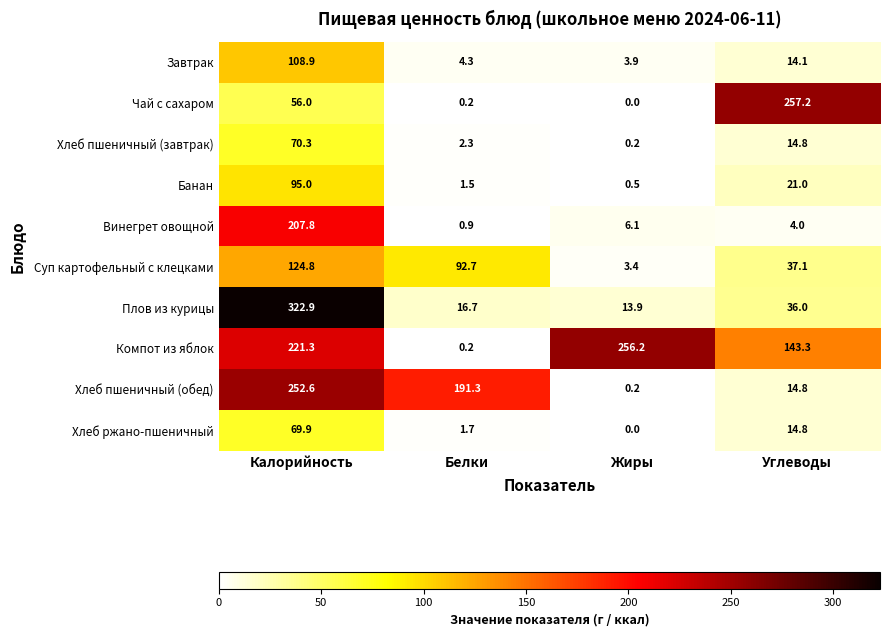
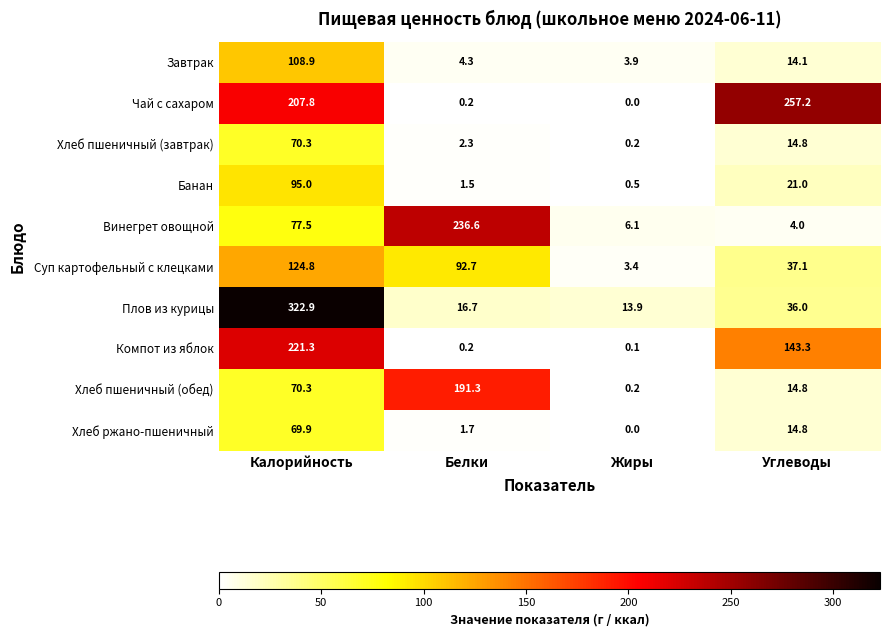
  {
    "Завтрак": {
      "Калорийность": 108.9,
      "Белки": 4.3,
      "Жиры": 3.9,
      "Углеводы": 14.1
    },
    "Чай с сахаром": {
-     "Калорийность": 56.0,
+     "Калорийность": 207.8,
      "Белки": 0.2,
      "Жиры": 0.0,
      "Углеводы": 257.2
    },
    "Хлеб пшеничный (завтрак)": {
      "Калорийность": 70.3,
      "Белки": 2.3,
      "Жиры": 0.2,
      "Углеводы": 14.8
    },
    "Банан": {
      "Калорийность": 95.0,
      "Белки": 1.5,
      "Жиры": 0.5,
      "Углеводы": 21.0
    },
    "Винегрет овощной": {
-     "Калорийность": 207.8,
-     "Белки": 0.9,
+     "Калорийность": 77.5,
+     "Белки": 236.6,
      "Жиры": 6.1,
      "Углеводы": 4.0
    },
    "Суп картофельный с клецками": {
      "Калорийность": 124.8,
      "Белки": 92.7,
      "Жиры": 3.4,
      "Углеводы": 37.1
    },
    "Плов из курицы": {
      "Калорийность": 322.9,
      "Белки": 16.7,
      "Жиры": 13.9,
      "Углеводы": 36.0
    },
    "Компот из яблок": {
      "Калорийность": 221.3,
      "Белки": 0.2,
-     "Жиры": 256.2,
+     "Жиры": 0.1,
      "Углеводы": 143.3
    },
    "Хлеб пшеничный (обед)": {
-     "Калорийность": 252.6,
+     "Калорийность": 70.3,
      "Белки": 191.3,
      "Жиры": 0.2,
      "Углеводы": 14.8
    },
    "Хлеб ржано-пшеничный": {
      "Калорийность": 69.9,
      "Белки": 1.7,
      "Жиры": 0.0,
      "Углеводы": 14.8
    }
  }
